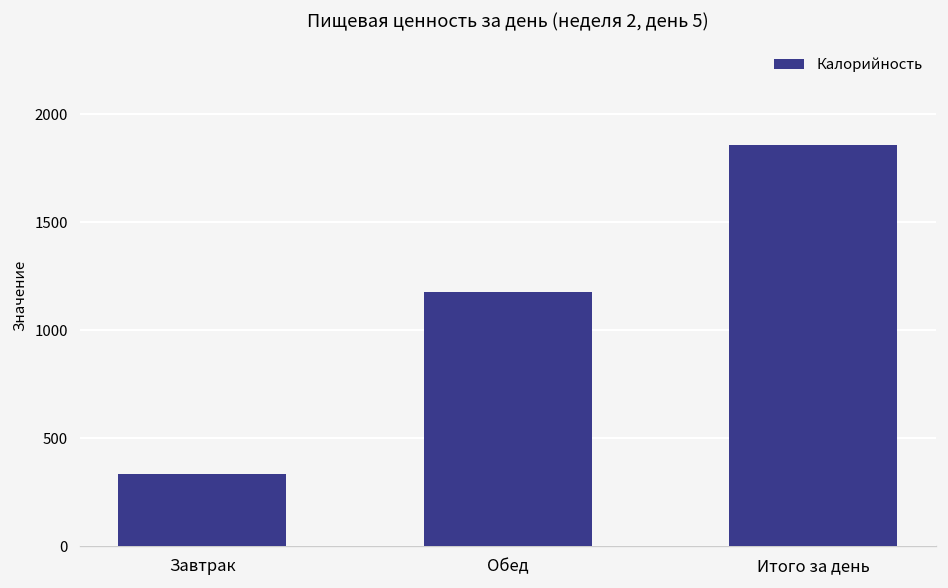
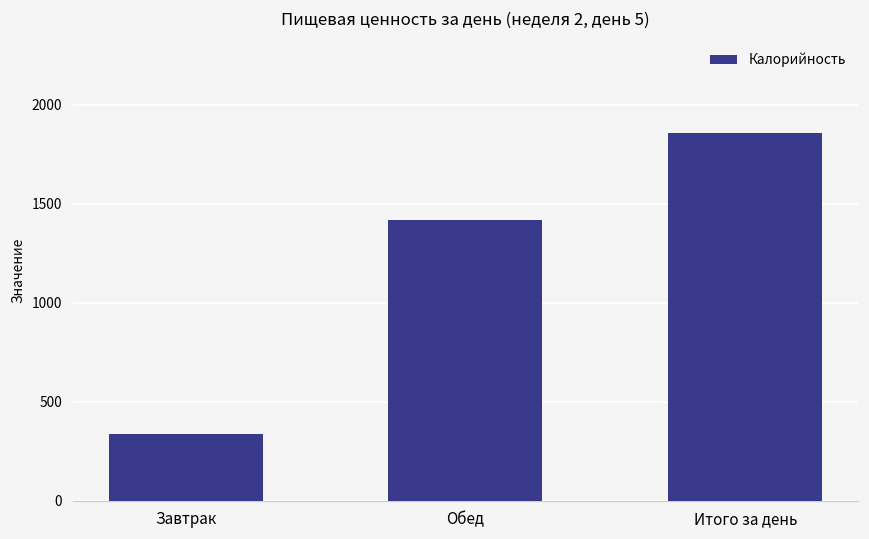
  {
    "Завтрак": 340,
-   "Обед": 1180,
+   "Обед": 1420,
    "Итого за день": 1860
  }
